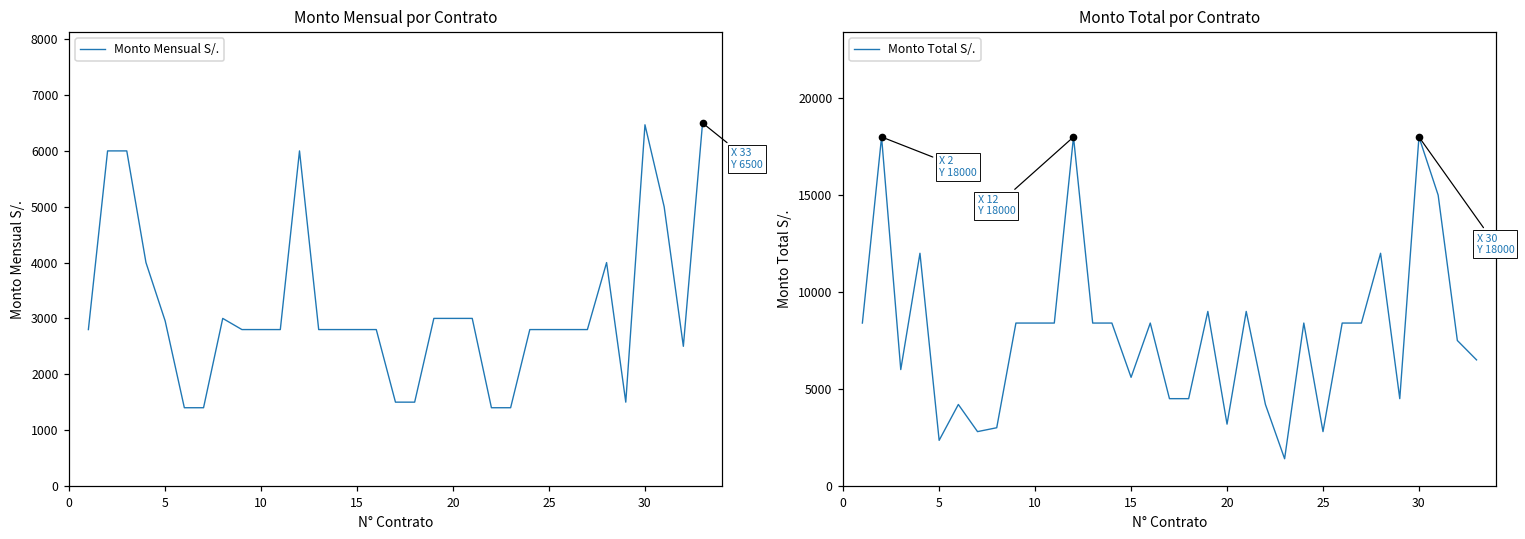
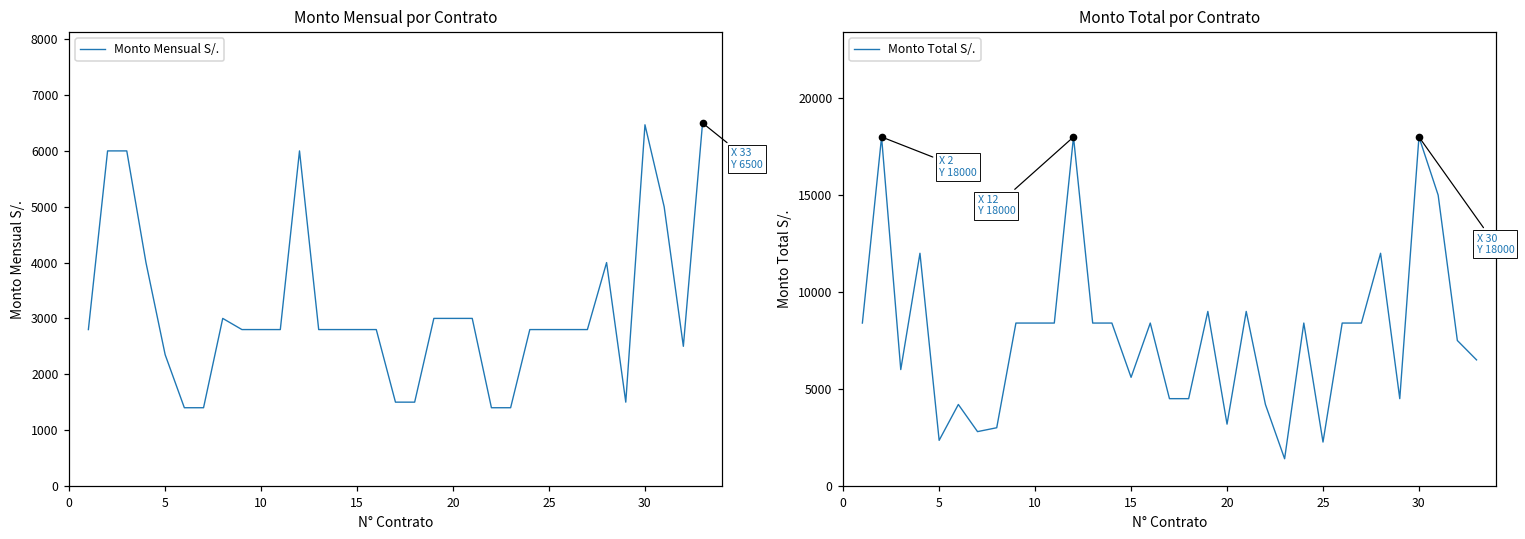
  {
    "Monto Mensual por Contrato": {
      "Monto Mensual S/.": {
-       "5": 3000,
+       "5": 2400,
        "10": 2800,
        "15": 2800,
        "20": 3000,
        "25": 2800,
        "30": 6500
      }
    },
    "Monto Total por Contrato": {
      "Monto Total S/.": {
        "5": 2400,
        "10": 8400,
        "15": 5600,
        "20": 3200,
-       "25": 2800
+       "25": 2300
      }
    }
  }
